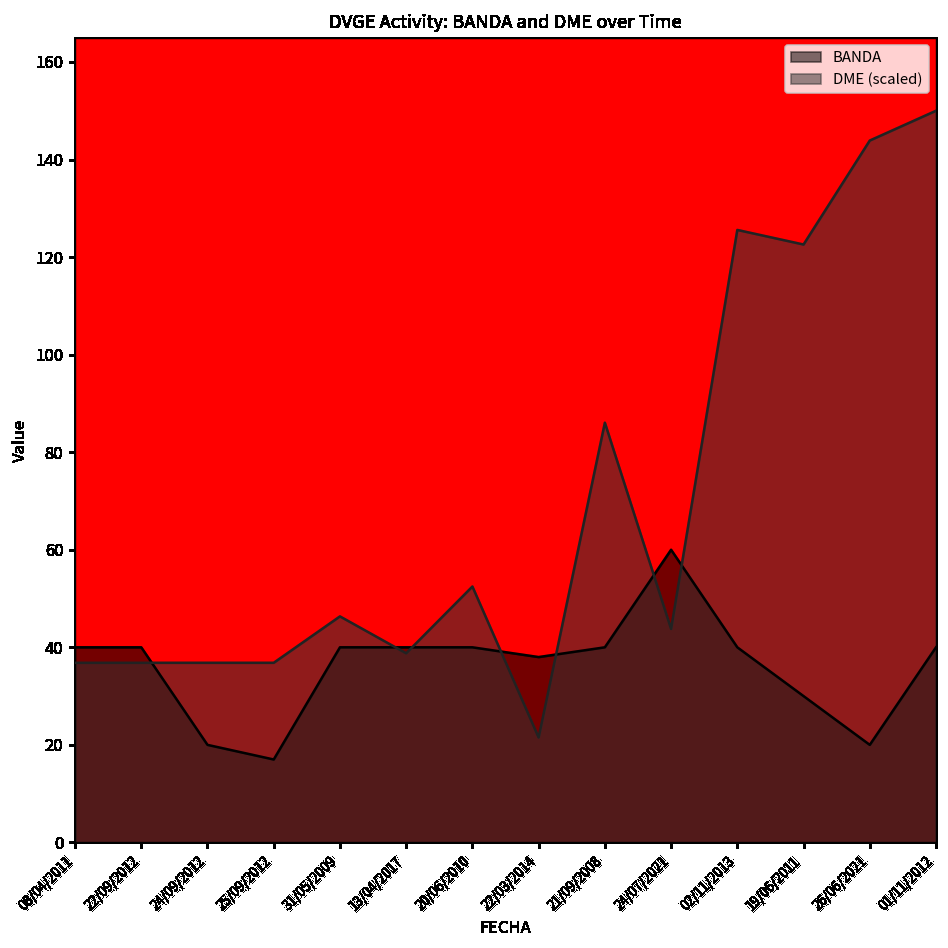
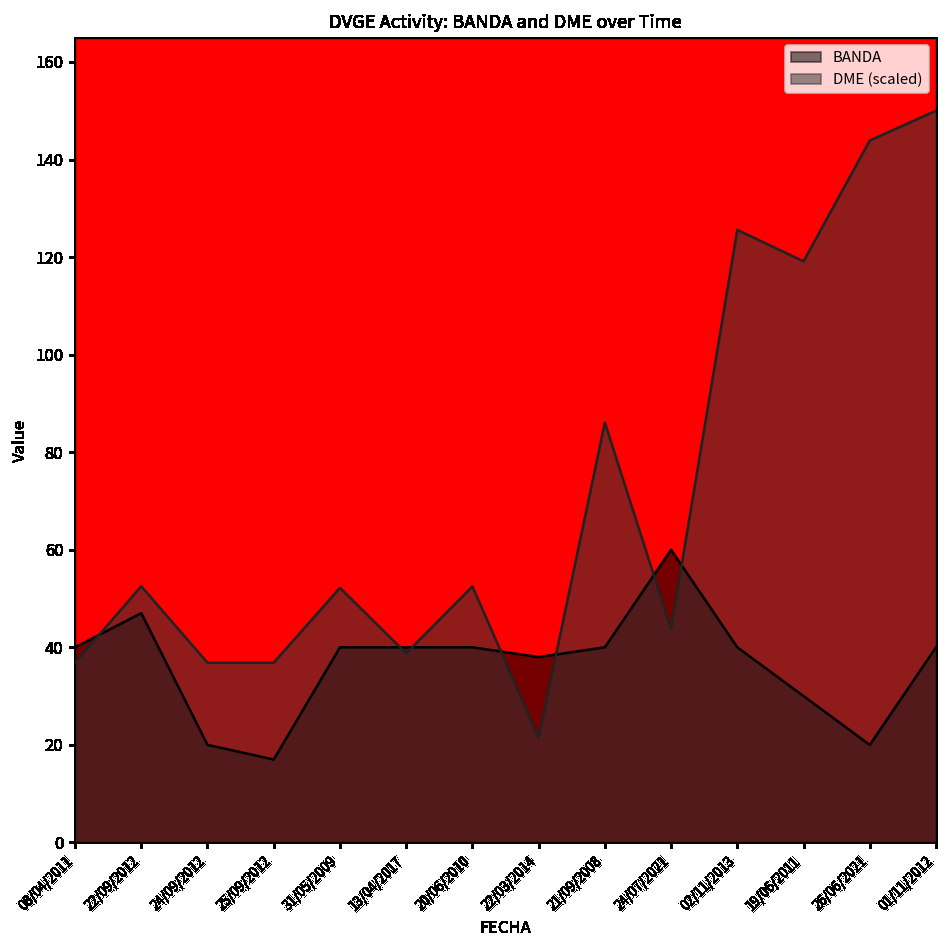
  {
    "BANDA": {
      "08/04/2011": 40,
-     "22/09/2012": 40,
+     "22/09/2012": 47,
      "24/09/2012": 20,
      "25/09/2012": 17,
      "31/05/2009": 40,
      "13/04/2017": 40,
      "20/06/2010": 40,
      "22/03/2014": 38,
      "21/09/2008": 40,
      "24/07/2021": 60,
      "02/11/2013": 40,
      "19/06/2011": 30,
      "26/06/2021": 20,
      "01/11/2012": 40
    },
    "DME (scaled)": {
      "08/04/2011": 37,
-     "22/09/2012": 37,
+     "22/09/2012": 53,
      "24/09/2012": 37,
      "25/09/2012": 37,
-     "31/05/2009": 46,
+     "31/05/2009": 52,
      "13/04/2017": 39,
      "20/06/2010": 52,
      "22/03/2014": 22,
      "21/09/2008": 86,
      "24/07/2021": 44,
      "02/11/2013": 126,
-     "19/06/2011": 123,
+     "19/06/2011": 119,
      "26/06/2021": 144,
      "01/11/2012": 150
    }
  }
